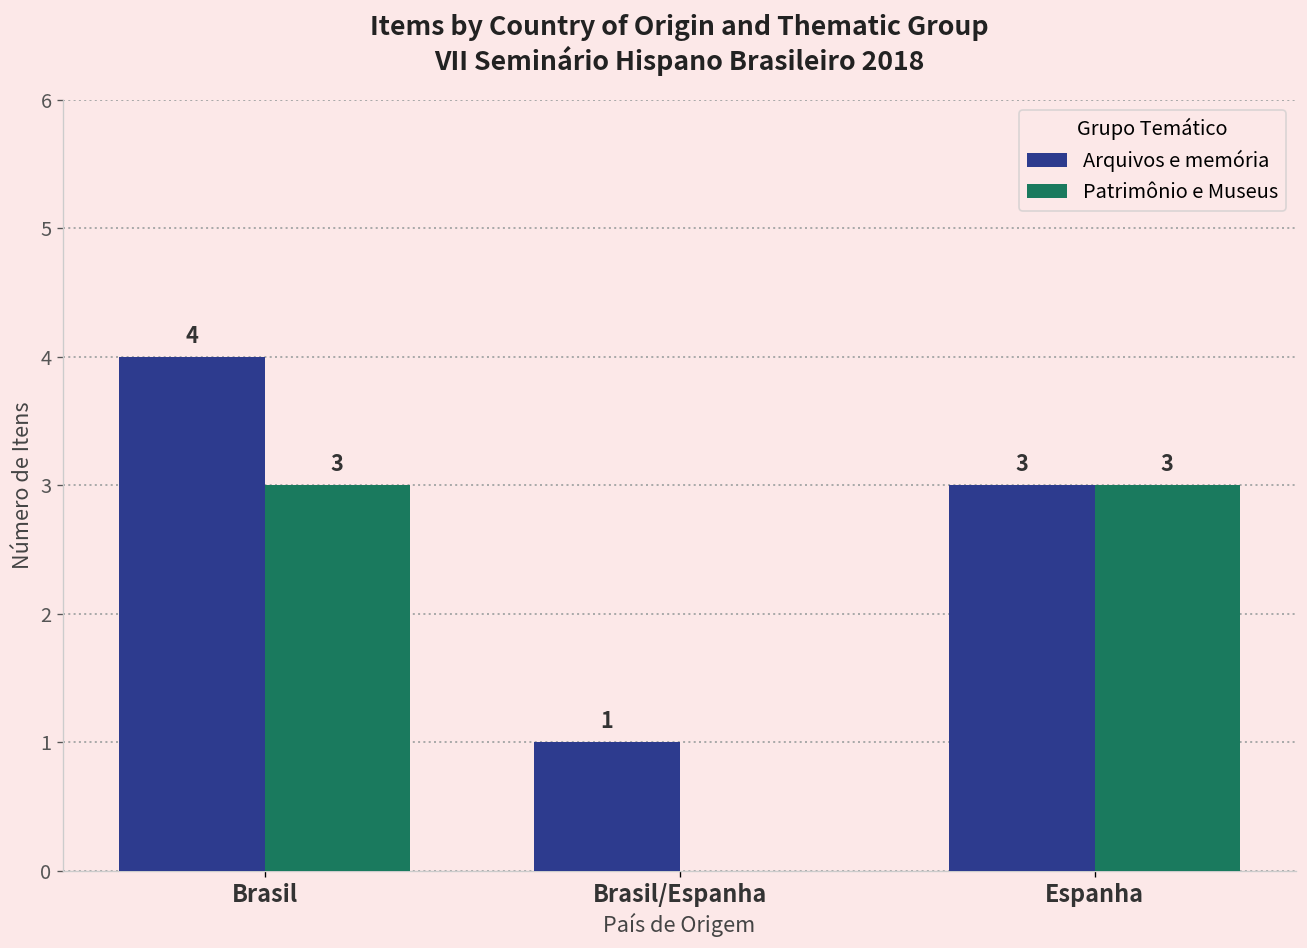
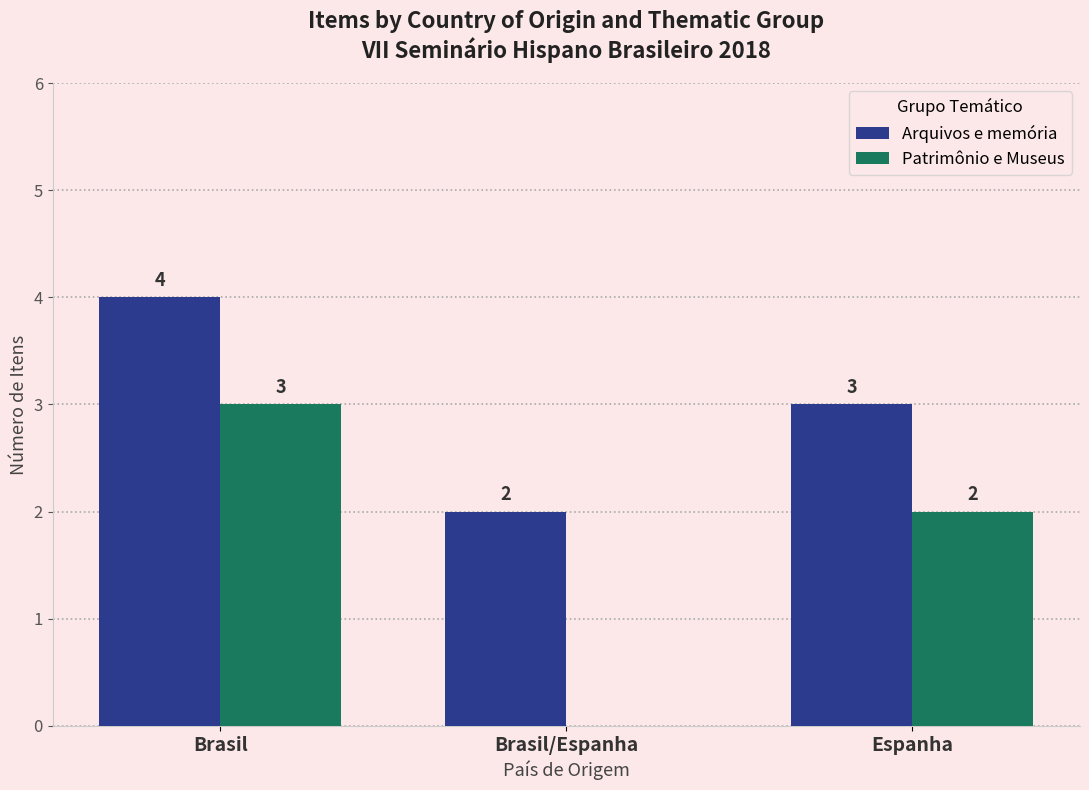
  {
    "Arquivos e memória": {
      "Brasil": 4,
-     "Brasil/Espanha": 1,
+     "Brasil/Espanha": 2,
      "Espanha": 3
    },
    "Patrimônio e Museus": {
      "Brasil": 3,
-     "Espanha": 3
+     "Espanha": 2
    }
  }
